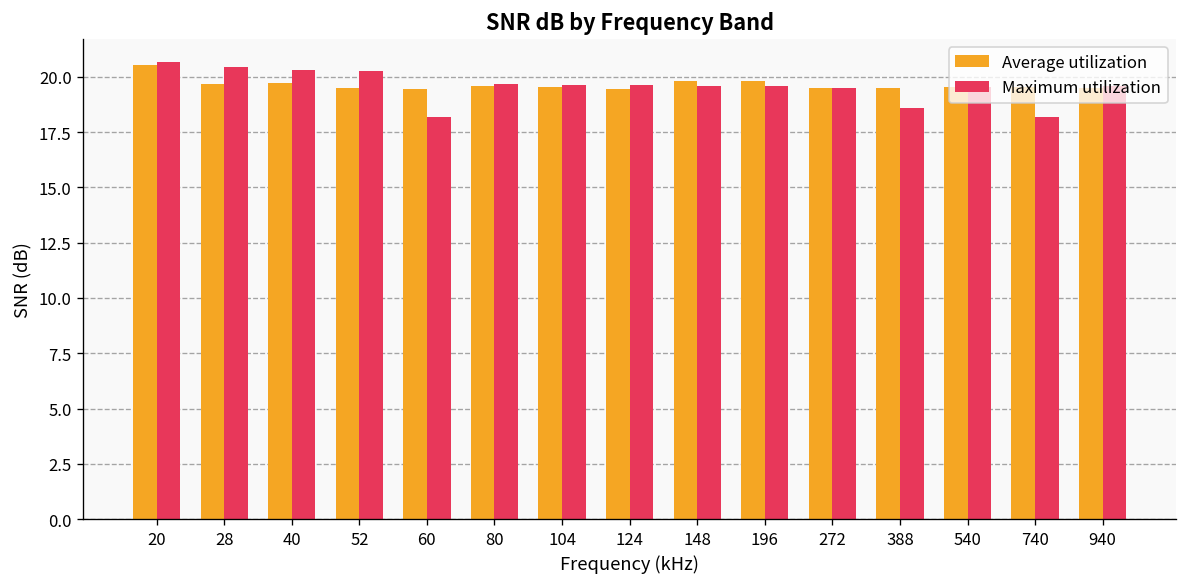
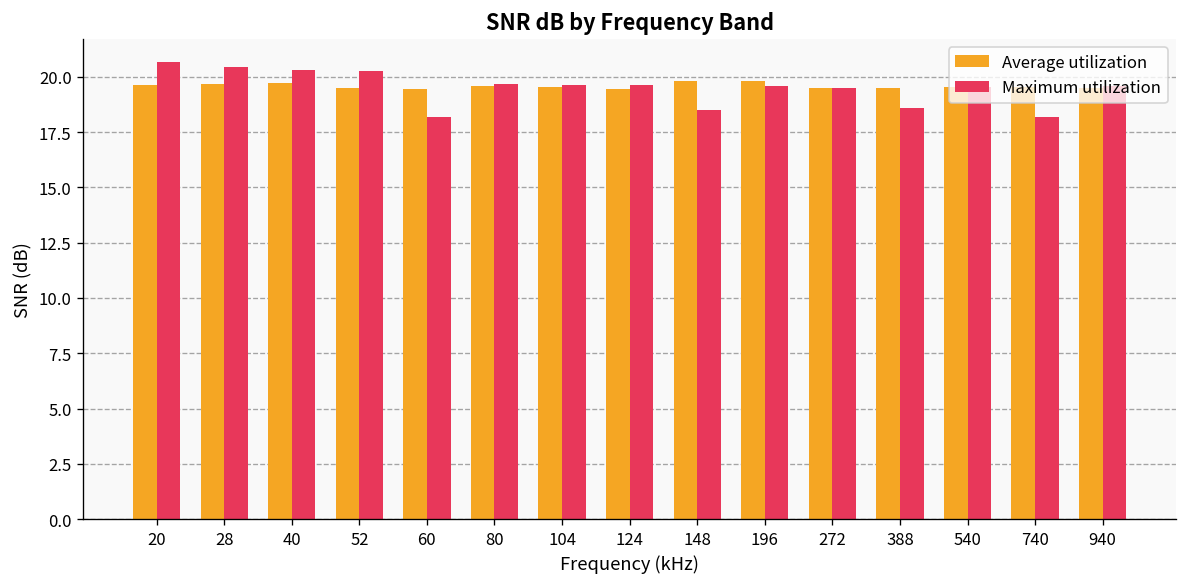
  {
    "Average utilization": {
-     "20": 20.6,
+     "20": 19.6,
      "28": 19.7,
      "40": 19.7,
      "52": 19.5,
      "60": 19.4,
      "80": 19.6,
      "104": 19.5,
      "124": 19.5,
      "148": 19.8,
      "196": 19.8,
      "272": 19.5,
      "388": 19.5
    },
    "Maximum utilization": {
      "20": 20.7,
      "28": 20.4,
      "40": 20.3,
      "52": 20.2,
      "60": 18.2,
      "80": 19.7,
      "104": 19.6,
      "124": 19.6,
-     "148": 19.6,
+     "148": 18.5,
      "196": 19.6,
      "272": 19.5,
      "388": 18.6,
      "740": 18.2
    }
  }
